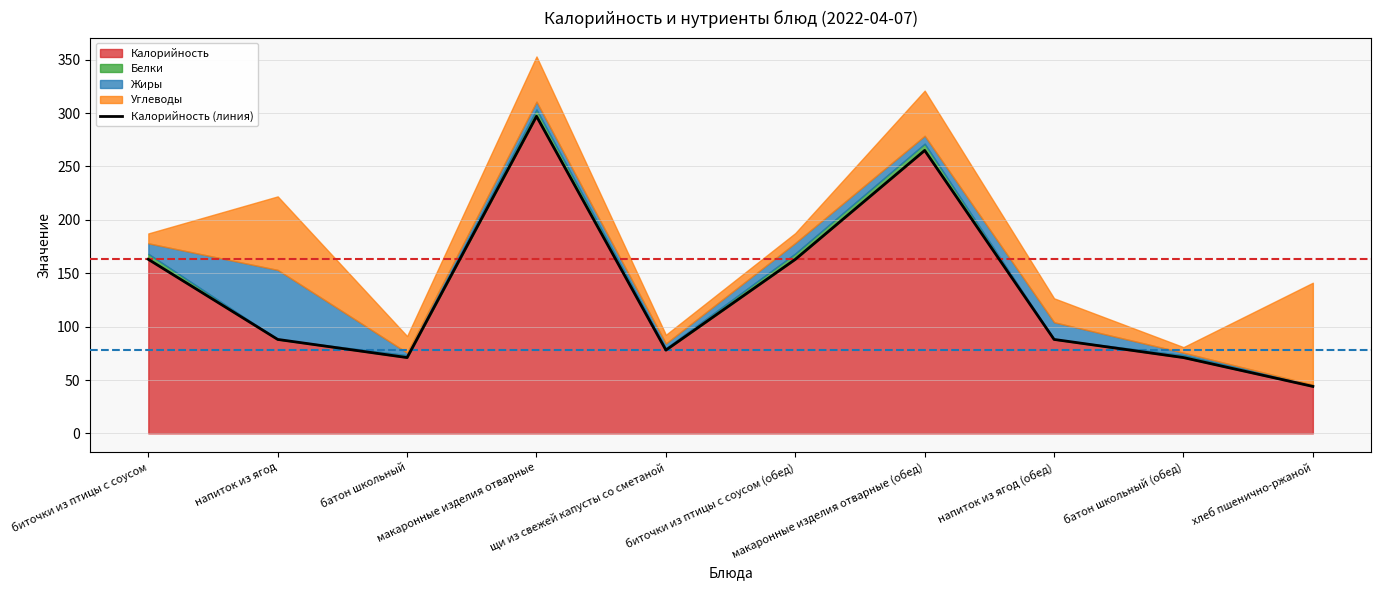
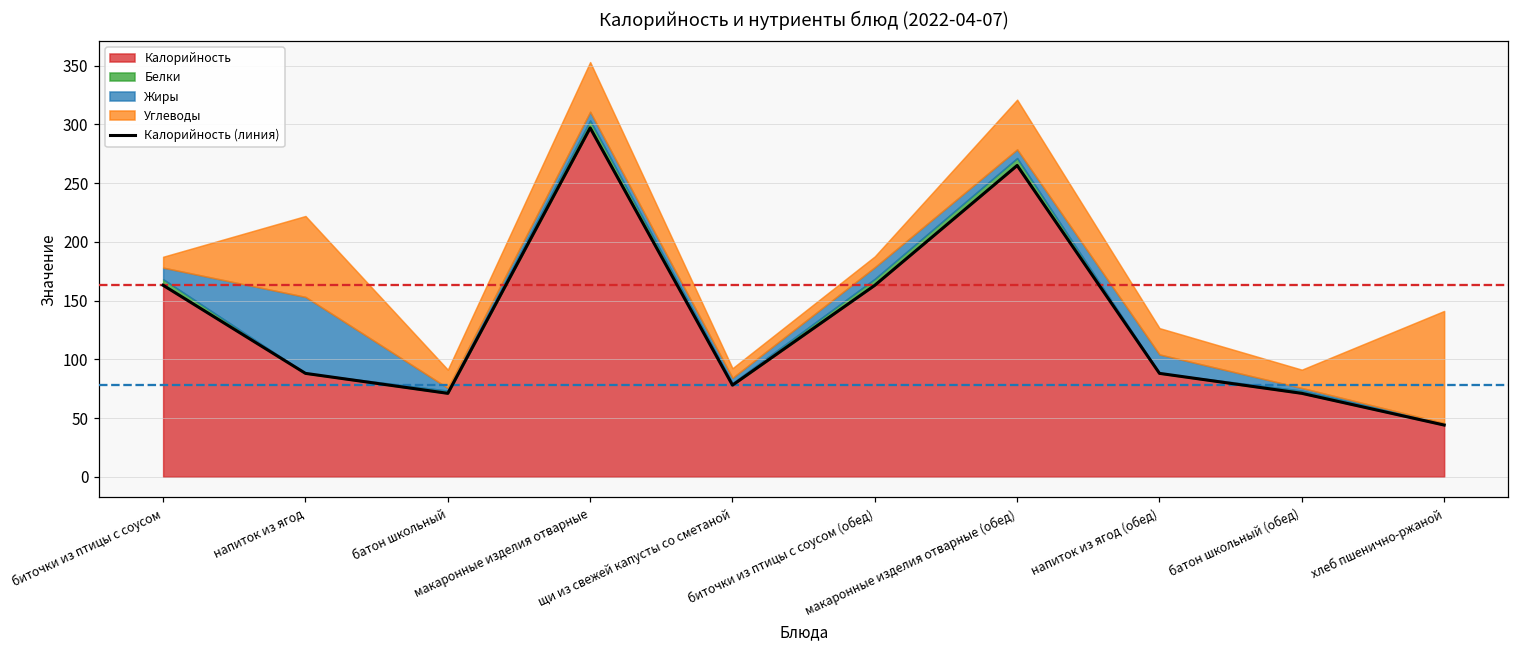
  {
    "Калорийность": {
      "биточки из птицы с соусом": 163,
      "макаронные изделия отварные": 297,
      "биточки из птицы с соусом (обед)": 163,
      "макаронные изделия отварные (обед)": 265
    },
    "Белки": {
      "биточки из птицы с соусом": 5,
      "макаронные изделия отварные": 6,
      "биточки из птицы с соусом (обед)": 6,
      "макаронные изделия отварные (обед)": 6
    },
    "Жиры": {
      "биточки из птицы с соусом": 10,
      "напиток из ягод": 65,
      "макаронные изделия отварные": 7,
      "щи из свежей капусты со сметаной": 4,
      "биточки из птицы с соусом (обед)": 10,
      "макаронные изделия отварные (обед)": 7,
      "напиток из ягод (обед)": 16
    },
    "Углеводы": {
      "биточки из птицы с соусом": 9,
      "напиток из ягод": 69,
      "батон школьный": 16,
      "макаронные изделия отварные": 42,
      "щи из свежей капусты со сметаной": 8,
      "биточки из птицы с соусом (обед)": 9,
      "макаронные изделия отварные (обед)": 42,
      "напиток из ягод (обед)": 22,
-     "батон школьный (обед)": 5,
+     "батон школьный (обед)": 16,
      "хлеб пшенично-ржаной": 96
    }
  }
